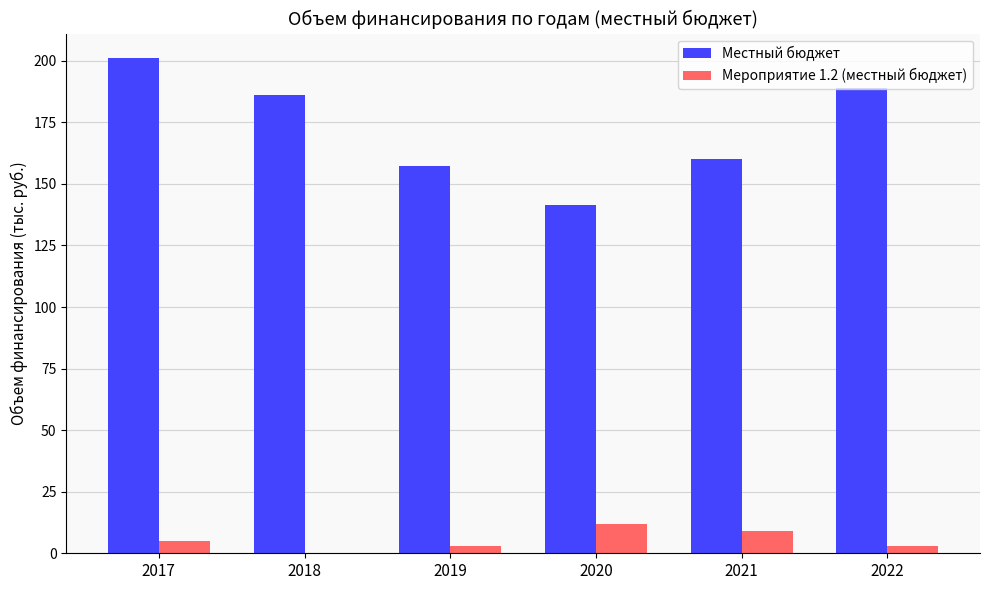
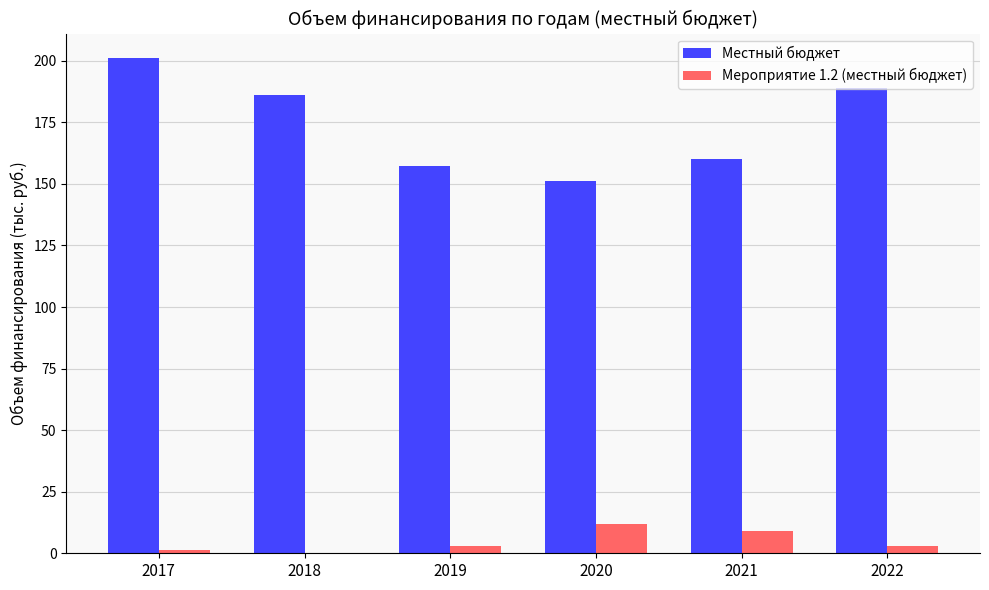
  {
    "Местный бюджет": {
      "2017": 201,
      "2018": 186,
      "2019": 157,
-     "2020": 141,
+     "2020": 151,
      "2021": 160
    },
    "Мероприятие 1.2 (местный бюджет)": {
-     "2017": 5,
+     "2017": 1,
      "2018": 0,
      "2019": 3,
      "2020": 12,
      "2021": 9,
      "2022": 3
    }
  }
